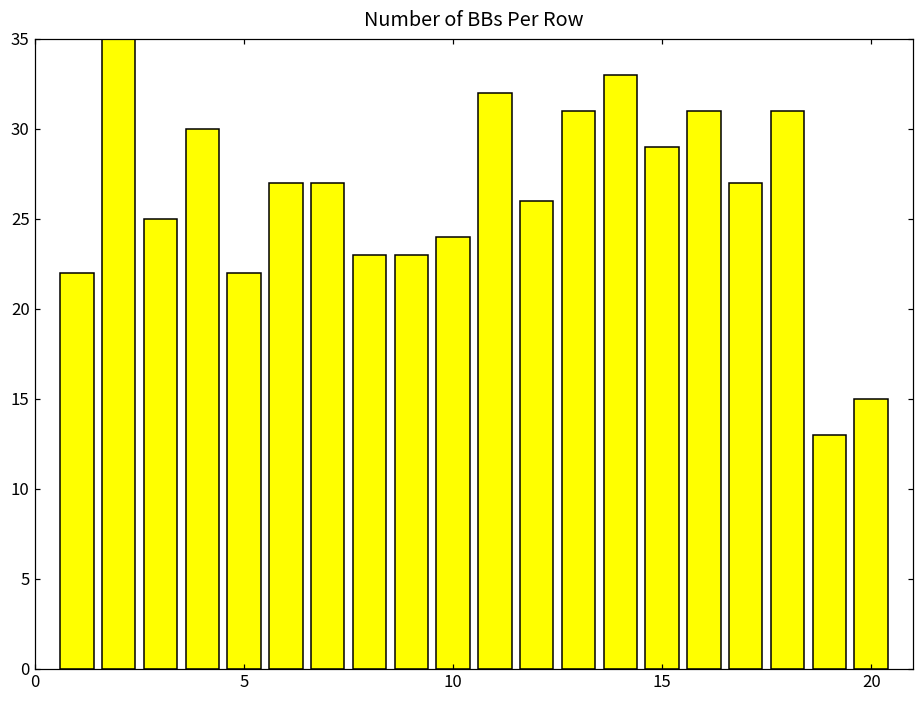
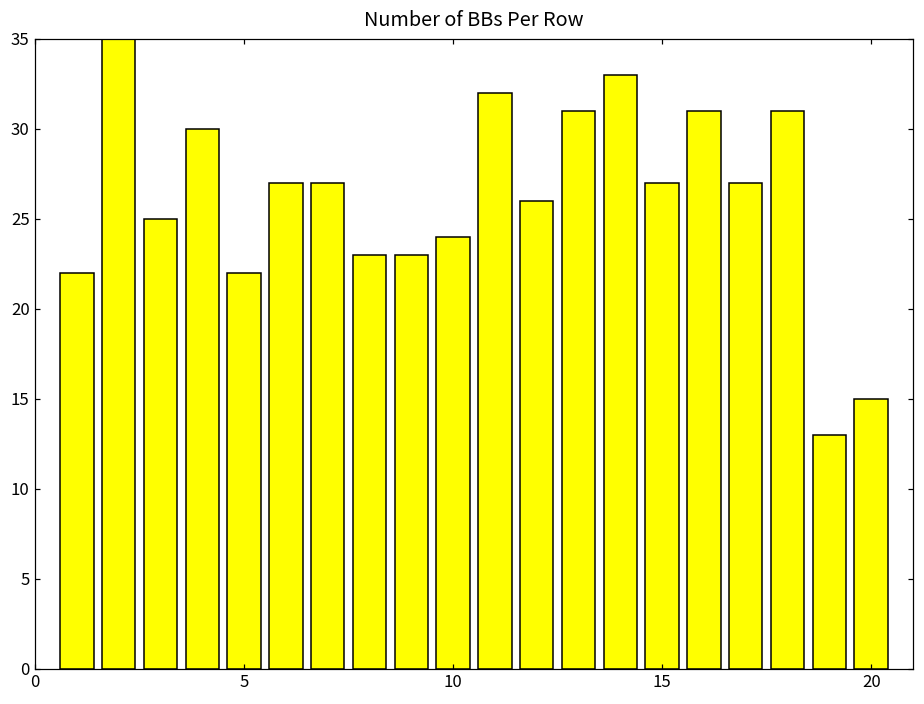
  {
    "5": 22,
    "10": 24,
-   "15": 29,
+   "15": 27,
    "20": 15
  }
